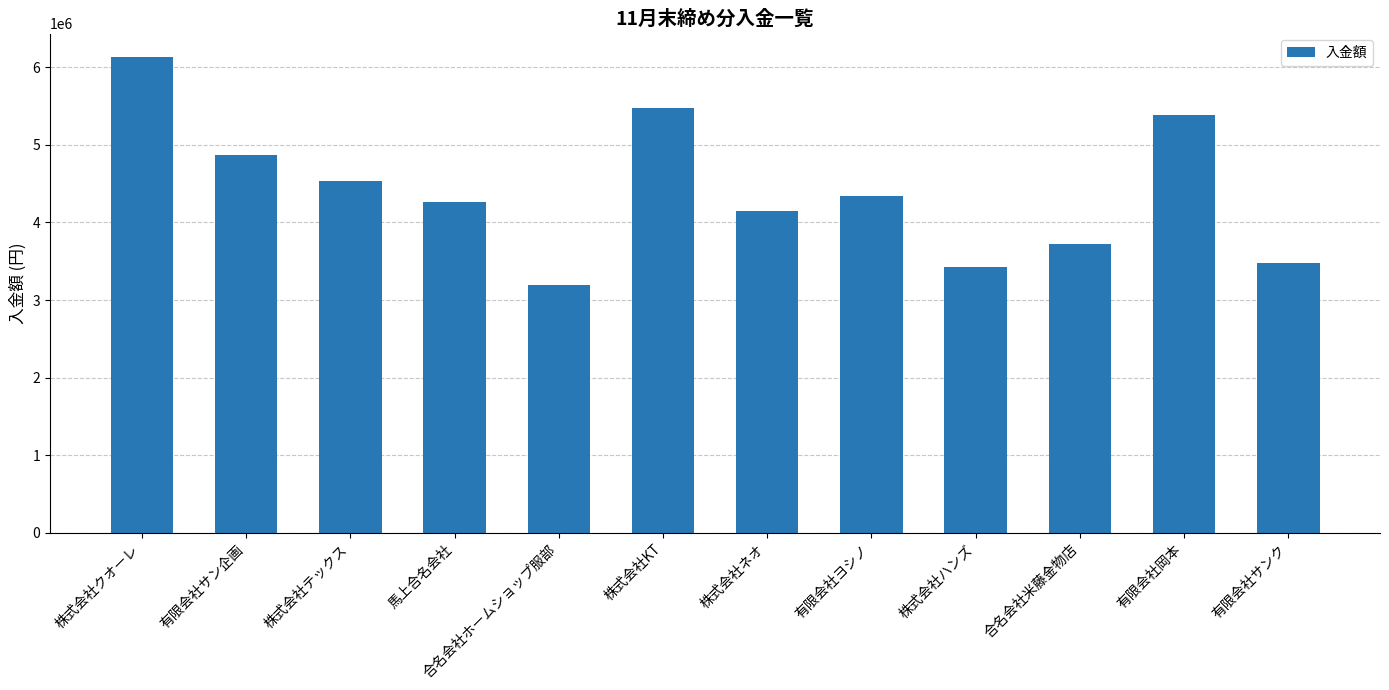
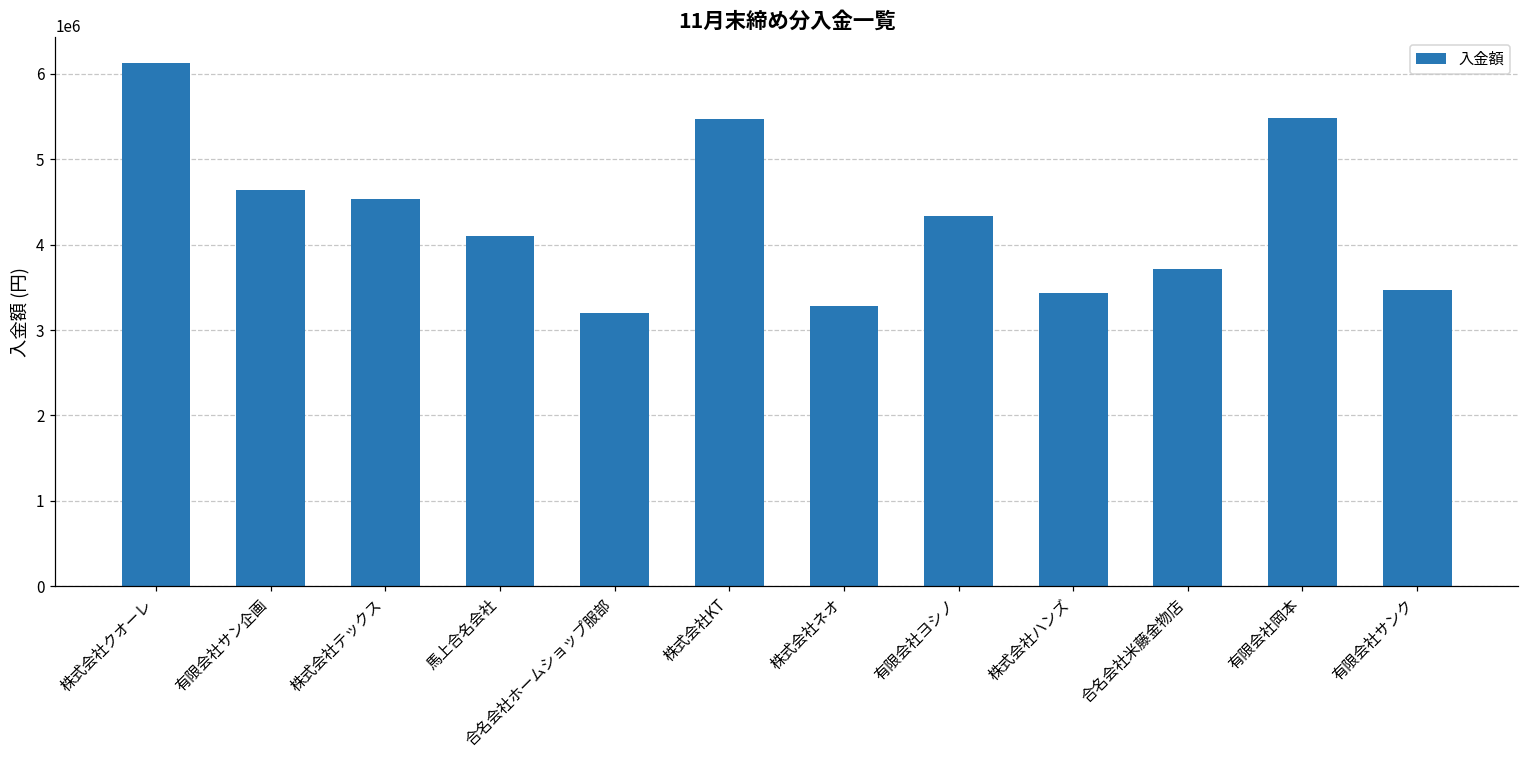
  {
    "株式会社クオーレ": 6100000,
-   "有限会社サン企画": 4900000,
+   "有限会社サン企画": 4600000,
    "株式会社テックス": 4500000,
-   "馬上合名会社": 4300000,
+   "馬上合名会社": 4100000,
    "合名会社ホームショップ服部": 3200000,
    "株式会社KT": 5500000,
-   "株式会社ネオ": 4200000,
+   "株式会社ネオ": 3300000,
    "有限会社ヨシノ": 4300000,
    "株式会社ハンズ": 3400000,
    "合名会社米藤金物店": 3700000,
-   "有限会社岡本": 5400000,
+   "有限会社岡本": 5500000,
    "有限会社サンク": 3500000
  }
